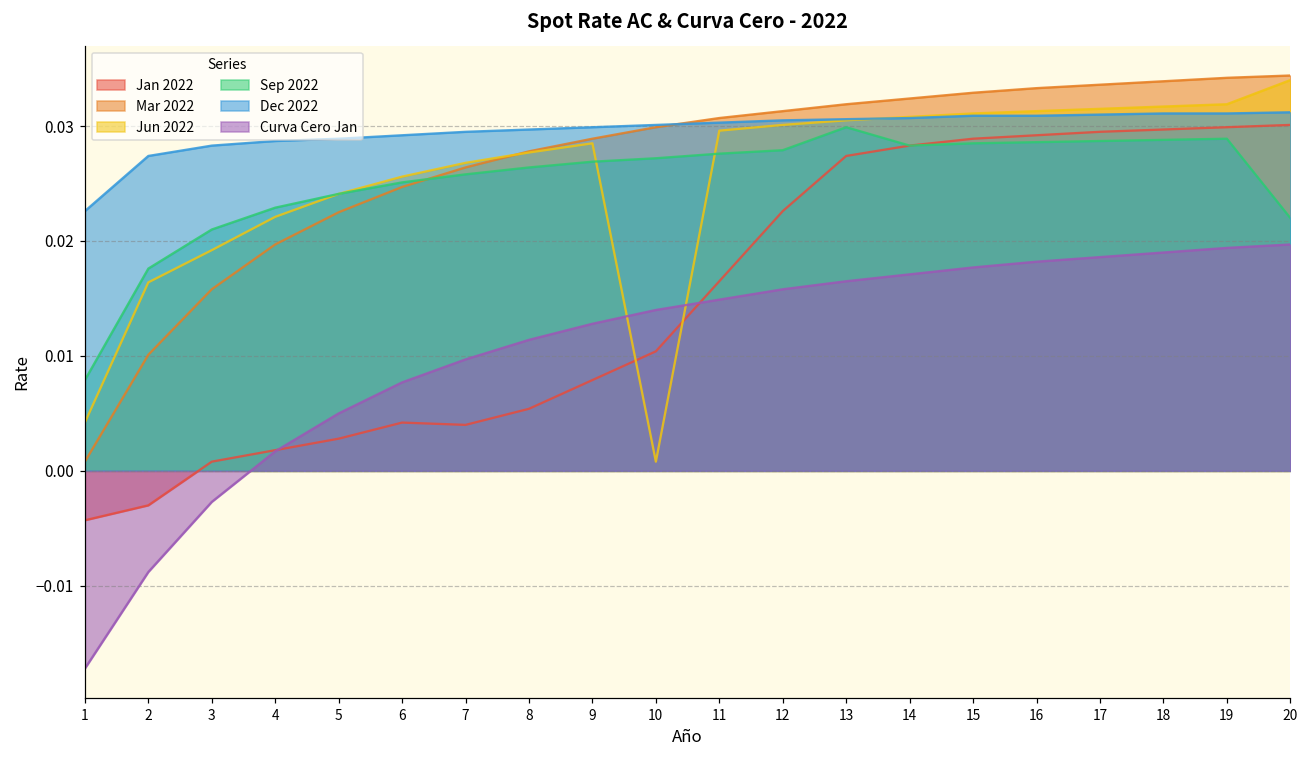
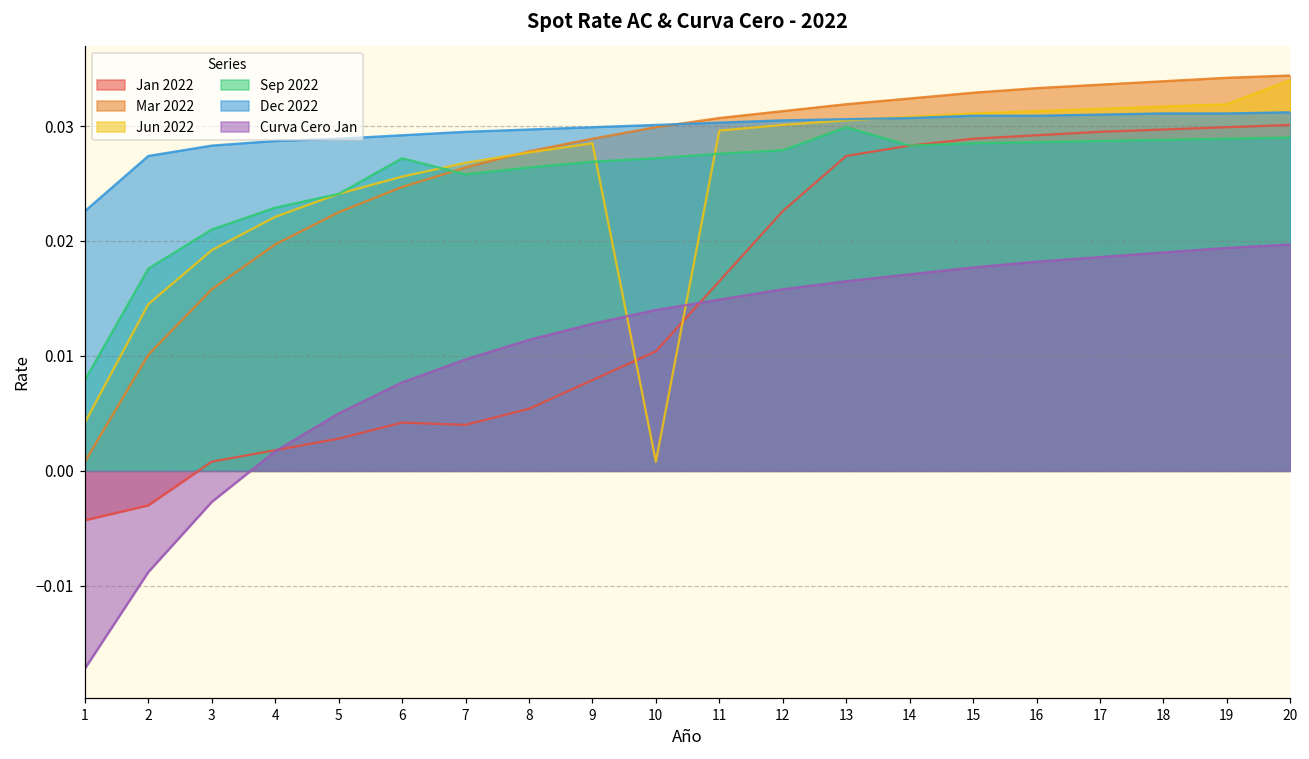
  {
    "Jun 2022": {
      "1": 0.0042,
-     "2": 0.0164,
+     "2": 0.0145,
      "3": 0.0192,
      "4": 0.0221,
      "6": 0.0256,
      "7": 0.0268,
      "9": 0.0285,
      "10": 0.0008,
      "11": 0.0296,
      "12": 0.0301,
      "16": 0.0313,
      "17": 0.0315,
      "18": 0.0317,
      "19": 0.0319,
      "20": 0.0340
    },
    "Sep 2022": {
      "1": 0.0079,
      "2": 0.0176,
      "3": 0.0210,
      "4": 0.0229,
-     "6": 0.0251,
+     "6": 0.0272,
      "7": 0.0258,
      "8": 0.0264,
      "9": 0.0269,
      "10": 0.0272,
      "11": 0.0276,
      "12": 0.0279,
      "13": 0.0299,
      "15": 0.0285,
      "16": 0.0286,
      "17": 0.0287,
      "18": 0.0288,
      "19": 0.0289,
-     "20": 0.022
+     "20": 0.029
    },
    "Dec 2022": {
      "1": 0.0226,
      "2": 0.0274,
      "3": 0.0283,
      "6": 0.0292,
      "7": 0.0295,
      "8": 0.0297,
      "9": 0.0299,
      "11": 0.0303,
      "12": 0.0305,
      "16": 0.0309,
      "17": 0.0310,
      "18": 0.0311,
      "19": 0.0311,
      "20": 0.0312
    }
  }
